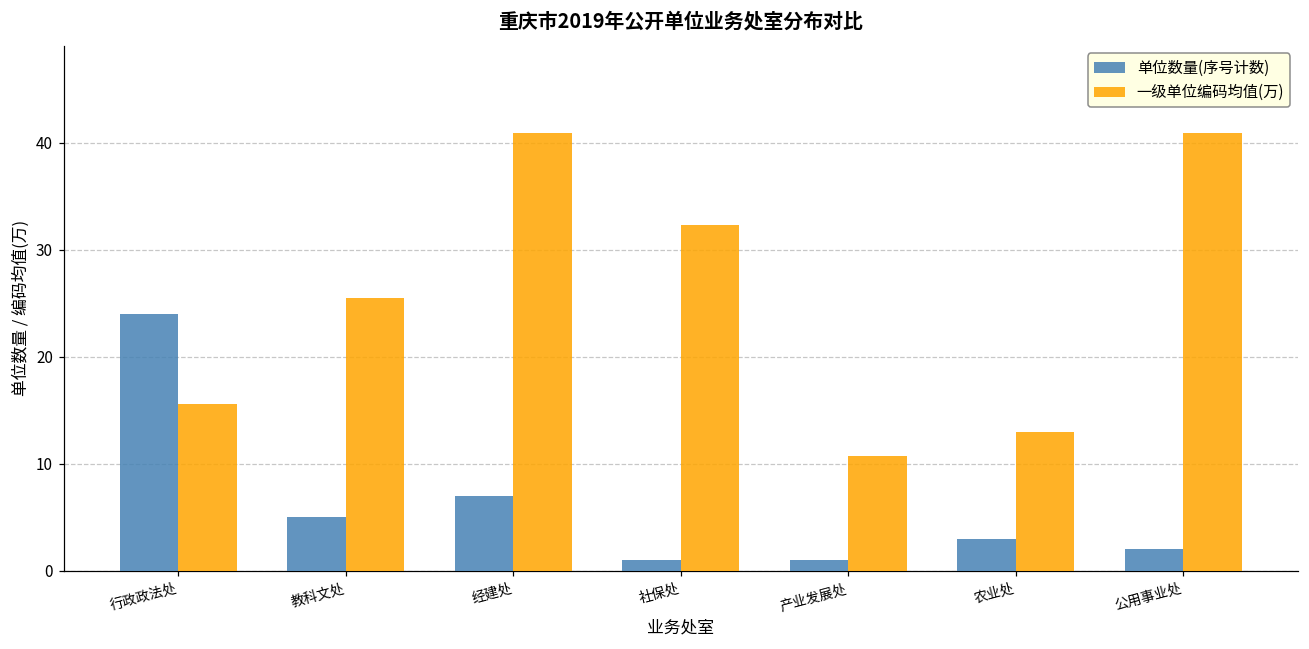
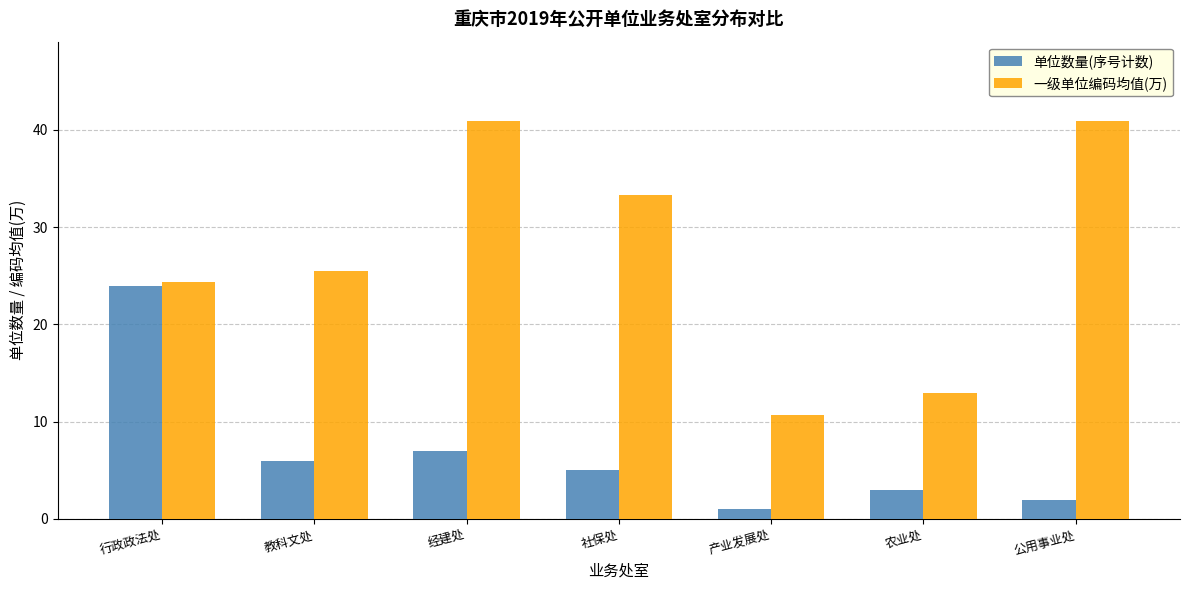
  {
    "单位数量(序号计数)": {
      "行政政法处": 24,
-     "教科文处": 5,
+     "教科文处": 6,
      "经建处": 7,
-     "社保处": 1,
+     "社保处": 5,
      "产业发展处": 1,
      "农业处": 3,
      "公用事业处": 2
    },
    "一级单位编码均值(万)": {
-     "行政政法处": 16,
+     "行政政法处": 24,
      "教科文处": 26,
      "经建处": 41,
-     "社保处": 32,
+     "社保处": 33,
      "产业发展处": 11,
      "农业处": 13,
      "公用事业处": 41
    }
  }
